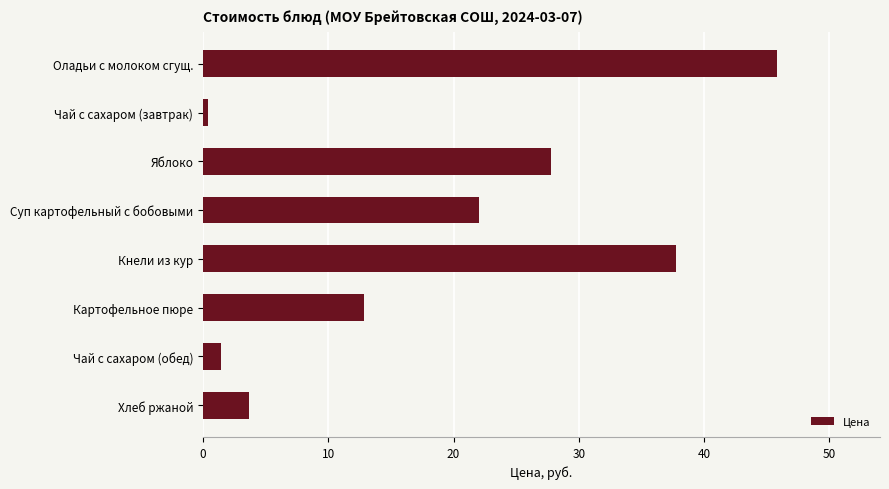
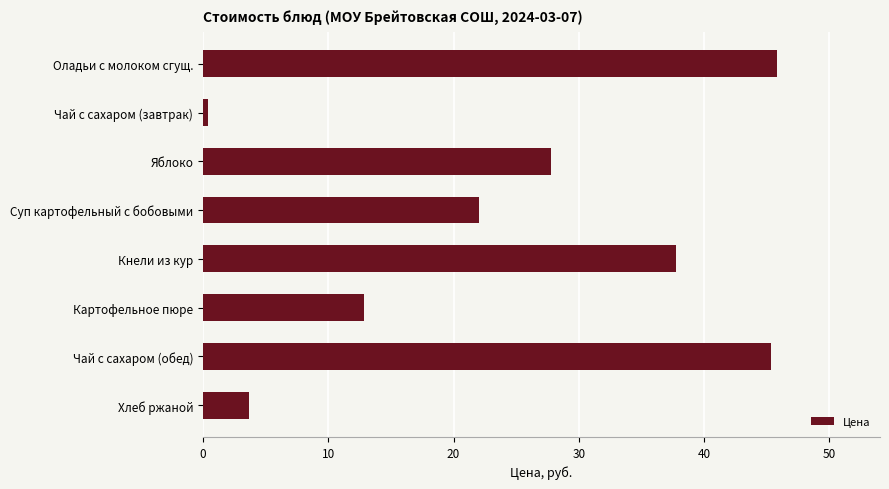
  {
    "Оладьи с молоком сгущ.": 45.8,
    "Чай с сахаром (завтрак)": 0.4,
    "Яблоко": 27.8,
    "Суп картофельный с бобовыми": 22.1,
    "Кнели из кур": 37.8,
    "Картофельное пюре": 12.9,
-   "Чай с сахаром (обед)": 1.4,
+   "Чай с сахаром (обед)": 45.4,
    "Хлеб ржаной": 3.7
  }
